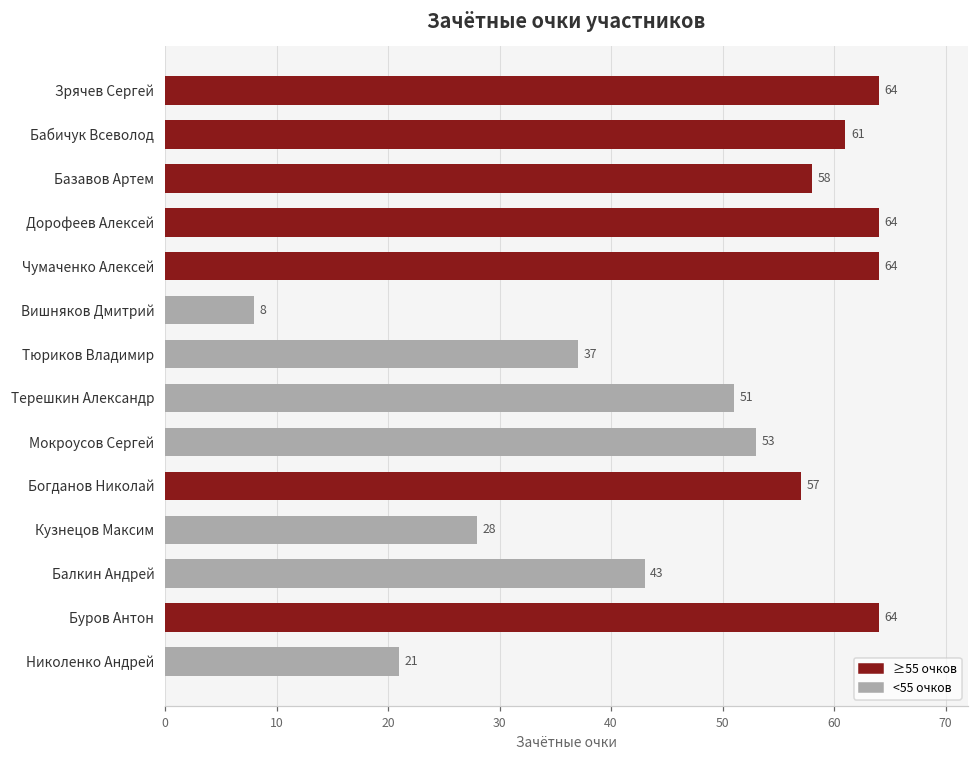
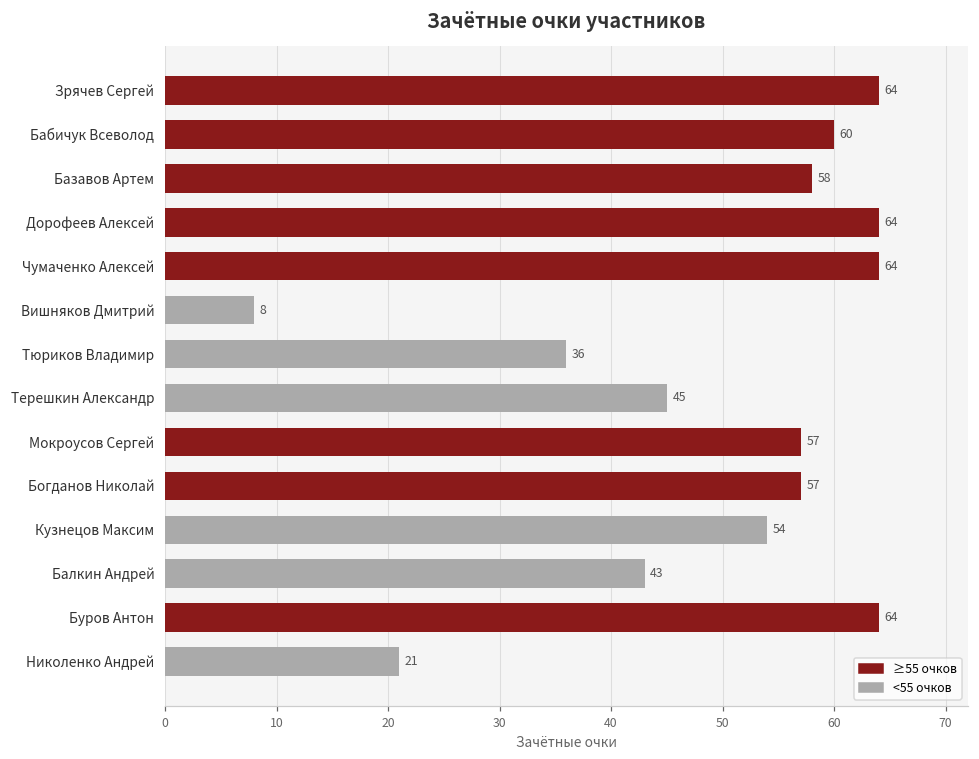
  {
    "Зрячев Сергей": 64,
-   "Бабичук Всеволод": 61,
+   "Бабичук Всеволод": 60,
    "Базавов Артем": 58,
    "Дорофеев Алексей": 64,
    "Чумаченко Алексей": 64,
    "Вишняков Дмитрий": 8,
-   "Тюриков Владимир": 37,
-   "Терешкин Александр": 51,
-   "Мокроусов Сергей": 53,
+   "Тюриков Владимир": 36,
+   "Терешкин Александр": 45,
+   "Мокроусов Сергей": 57,
    "Богданов Николай": 57,
-   "Кузнецов Максим": 28,
+   "Кузнецов Максим": 54,
    "Балкин Андрей": 43,
    "Буров Антон": 64,
    "Николенко Андрей": 21
  }
